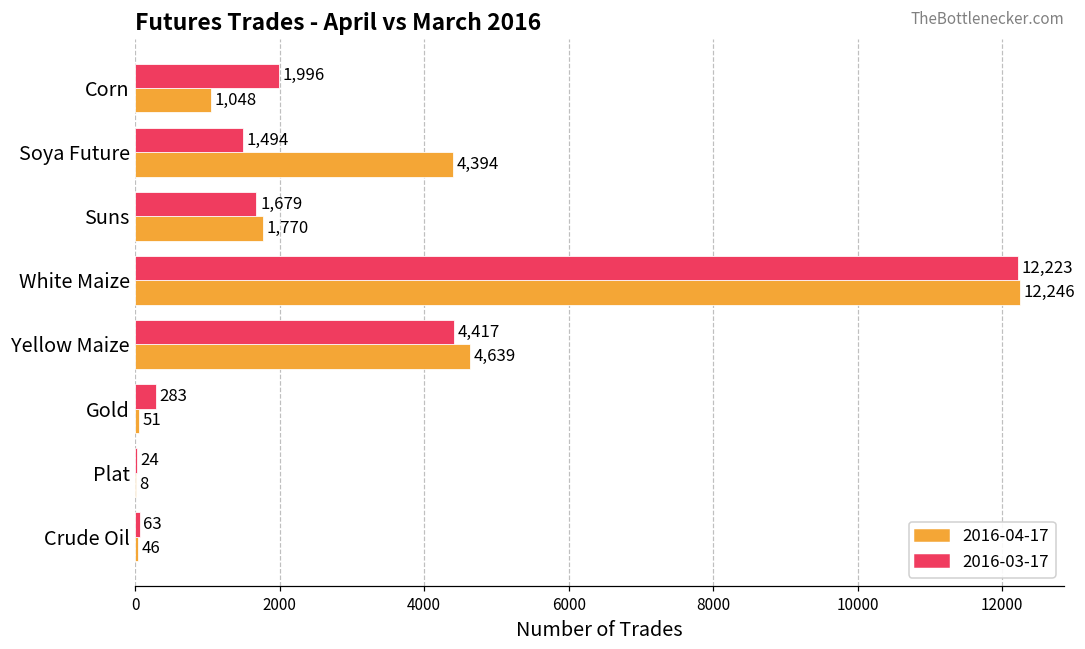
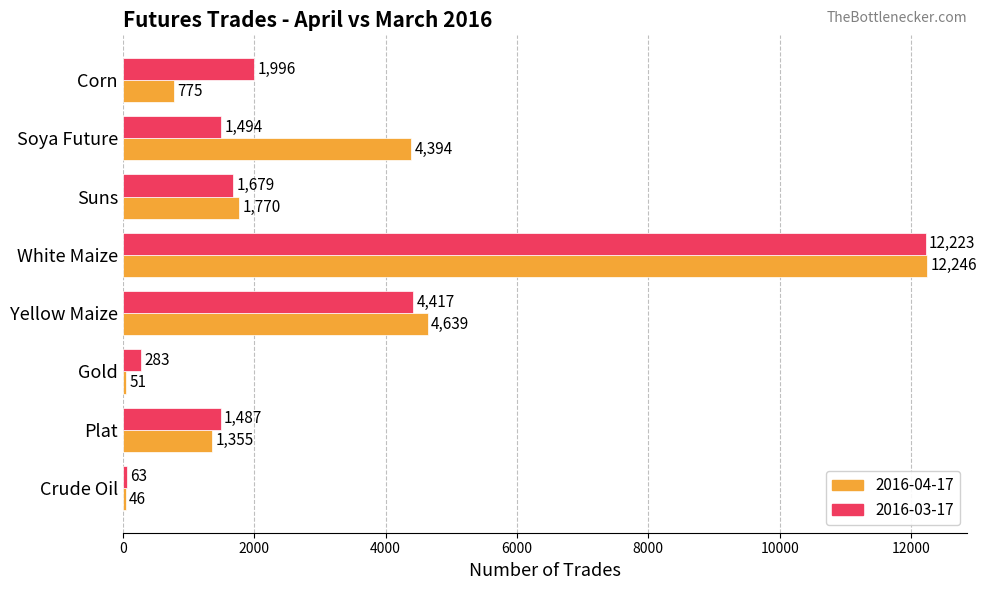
  {
    "2016-04-17": {
-     "Corn": "1,048",
+     "Corn": "775",
      "Soya Future": "4,394",
      "Suns": "1,770",
      "White Maize": "12,246",
      "Yellow Maize": "4,639",
      "Gold": "51",
-     "Plat": "8",
+     "Plat": "1,355",
      "Crude Oil": "46"
    },
    "2016-03-17": {
      "Corn": "1,996",
      "Soya Future": "1,494",
      "Suns": "1,679",
      "White Maize": "12,223",
      "Yellow Maize": "4,417",
      "Gold": "283",
-     "Plat": "24",
+     "Plat": "1,487",
      "Crude Oil": "63"
    }
  }
